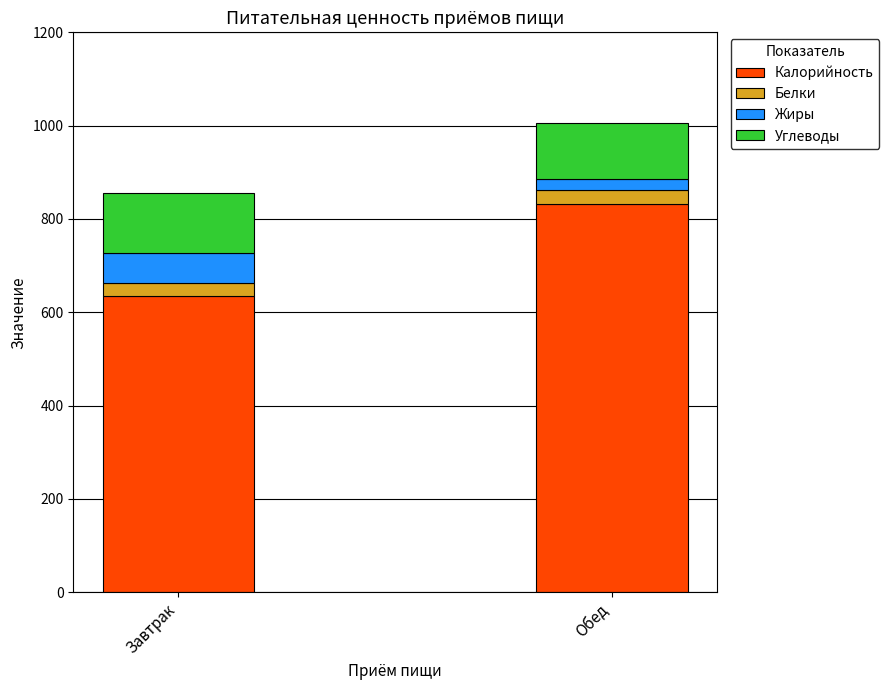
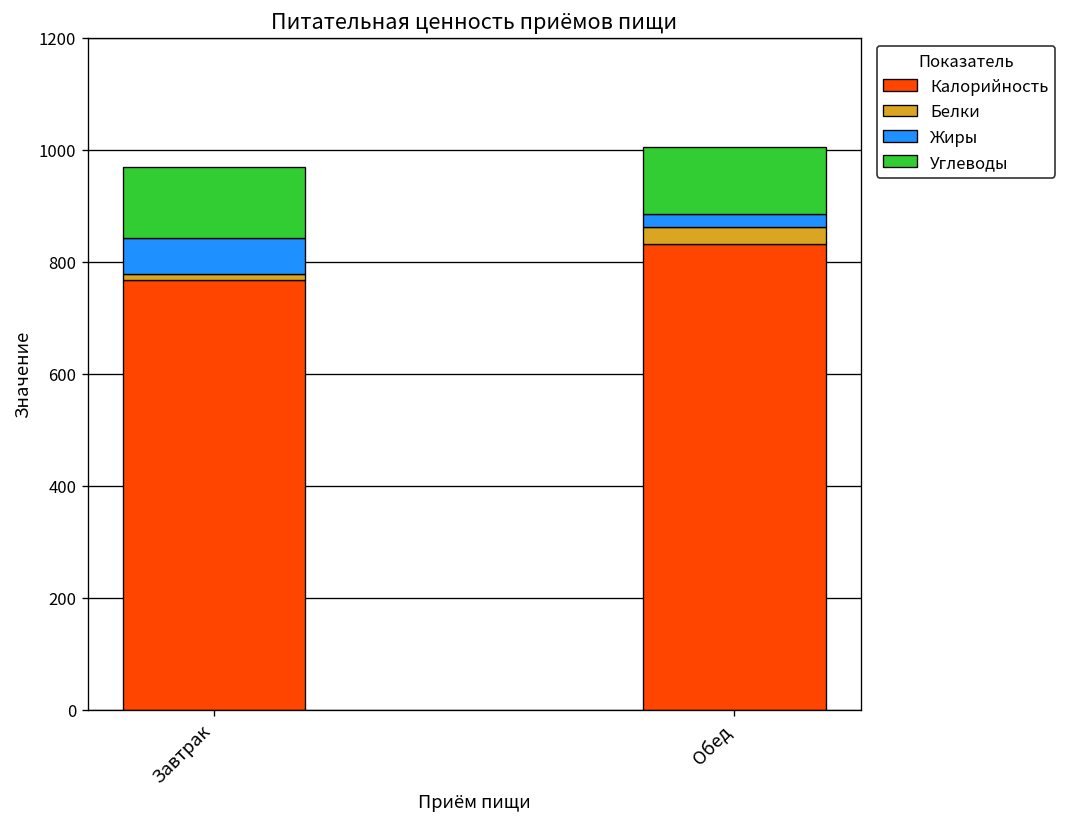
  {
    "Калорийность": {
-     "Завтрак": 630,
+     "Завтрак": 770,
      "Обед": 830
    },
    "Белки": {
-     "Завтрак": 30,
+     "Завтрак": 10,
      "Обед": 30
    },
    "Жиры": {
      "Завтрак": 60,
      "Обед": 20
    },
    "Углеводы": {
      "Завтрак": 130,
      "Обед": 120
    }
  }
